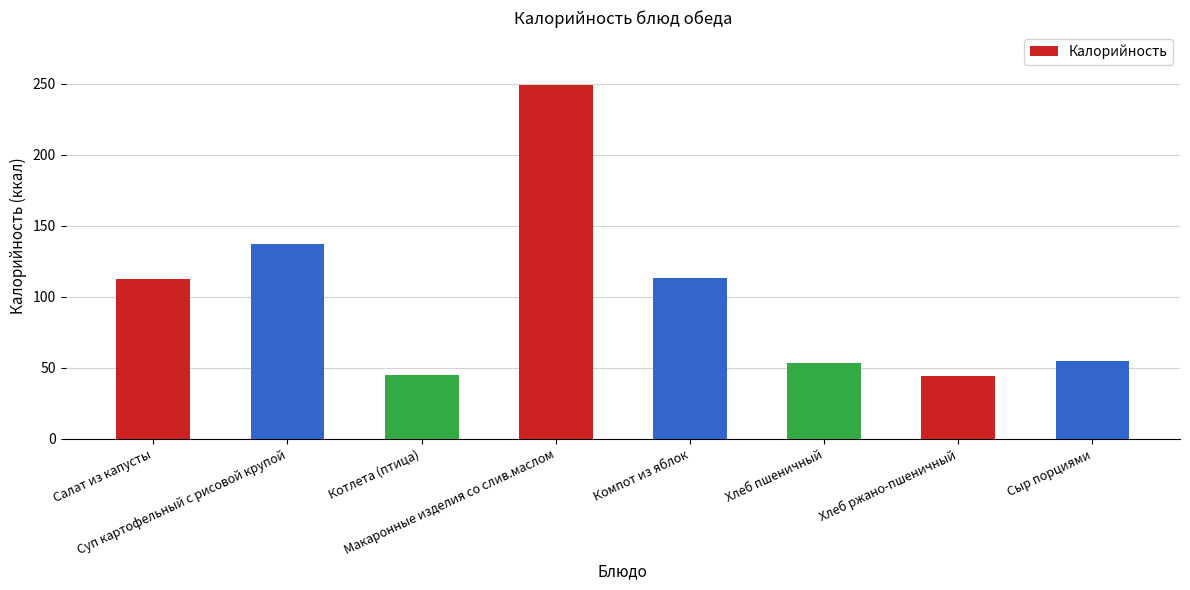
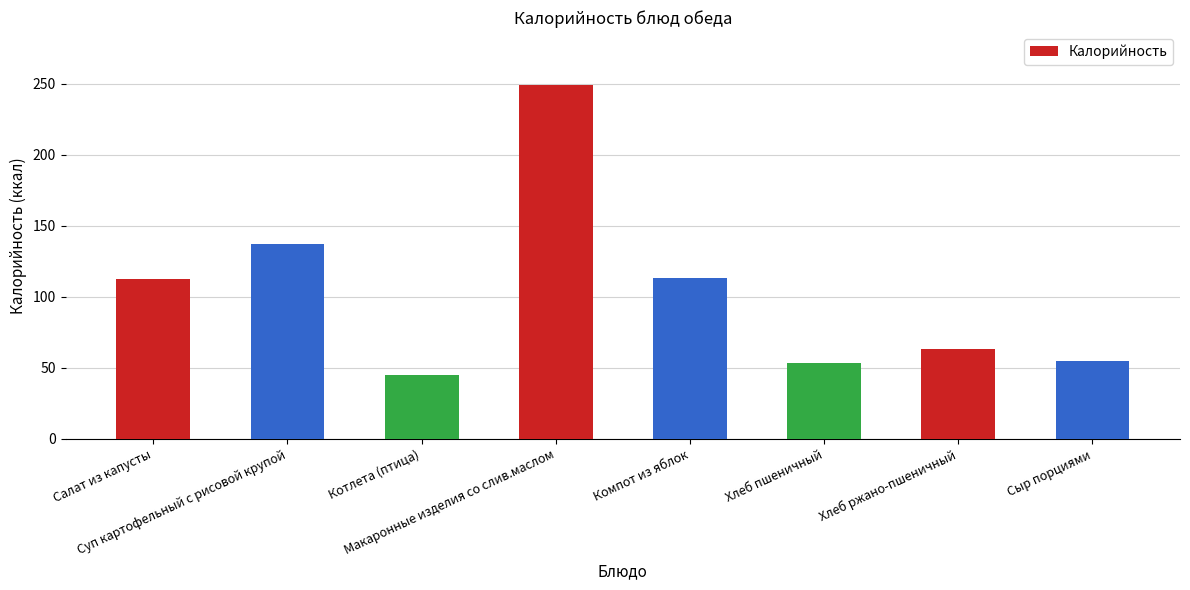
  {
    "Салат из капусты": 112,
    "Суп картофельный с рисовой крупой": 137,
    "Котлета (птица)": 45,
    "Макаронные изделия со слив.маслом": 249,
    "Компот из яблок": 114,
    "Хлеб пшеничный": 53,
-   "Хлеб ржано-пшеничный": 45,
+   "Хлеб ржано-пшеничный": 63,
    "Сыр порциями": 55
  }
